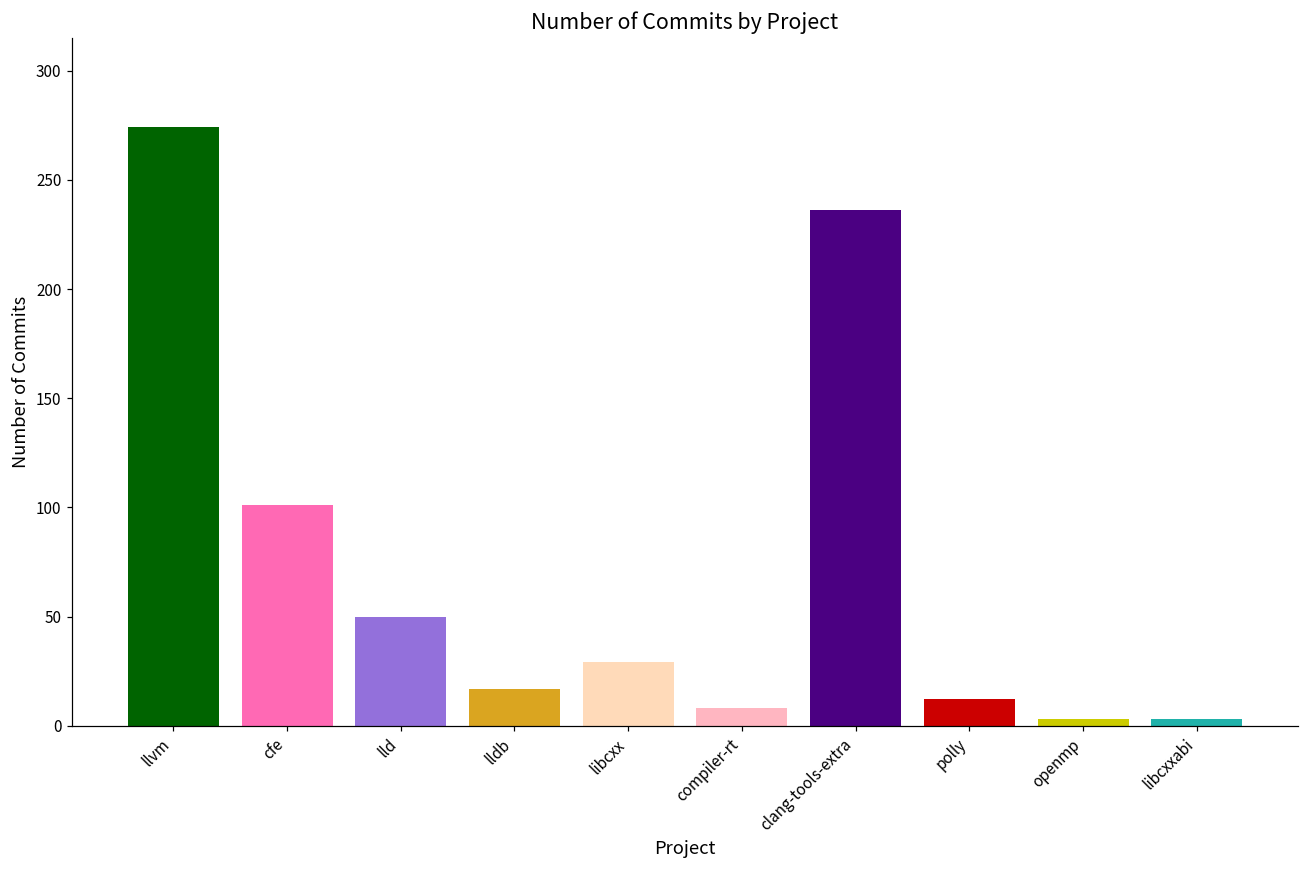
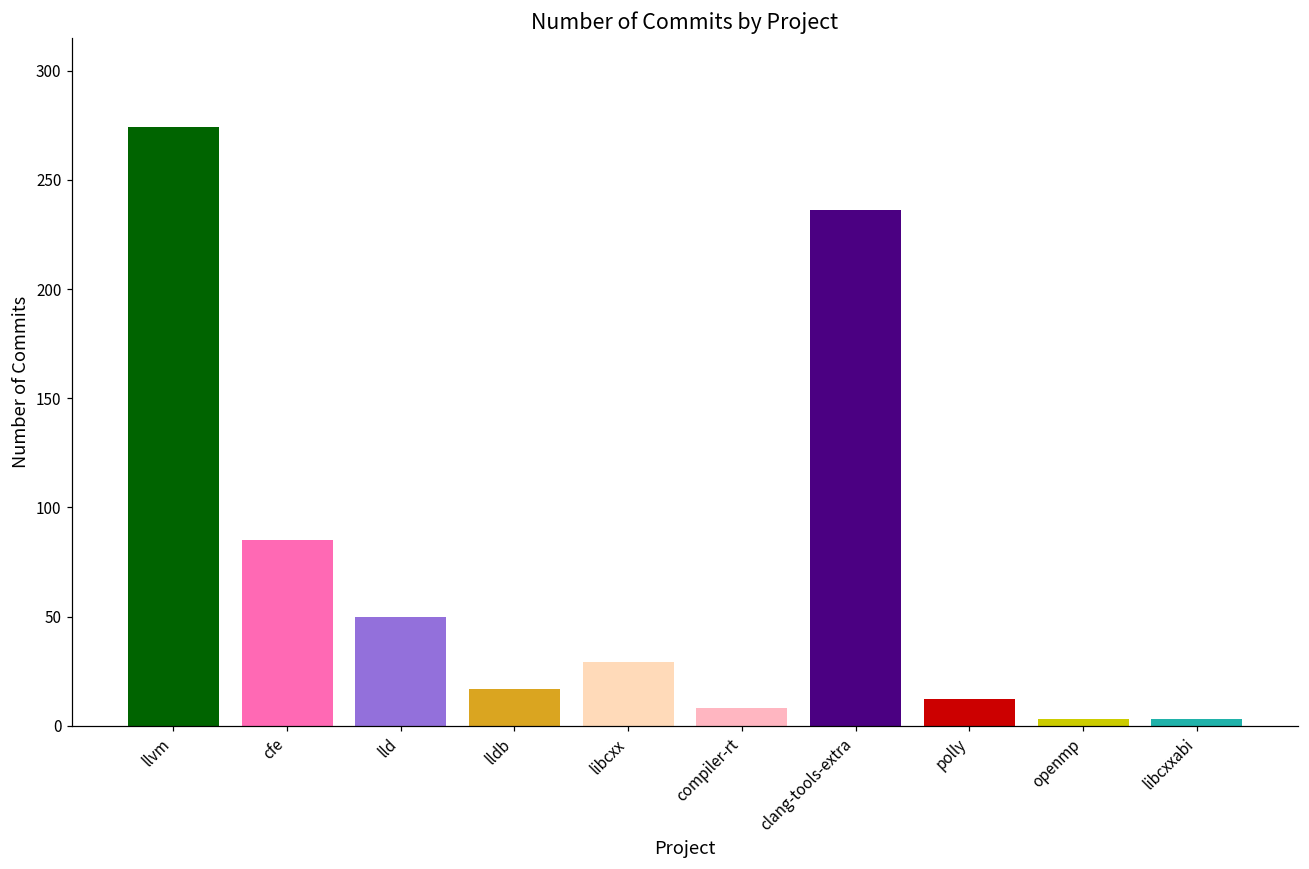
  {
    "llvm": 274,
-   "cfe": 101,
+   "cfe": 85,
    "lld": 50,
    "lldb": 17,
    "libcxx": 29,
    "compiler-rt": 8,
    "clang-tools-extra": 236,
    "polly": 12,
    "openmp": 3,
    "libcxxabi": 3
  }
